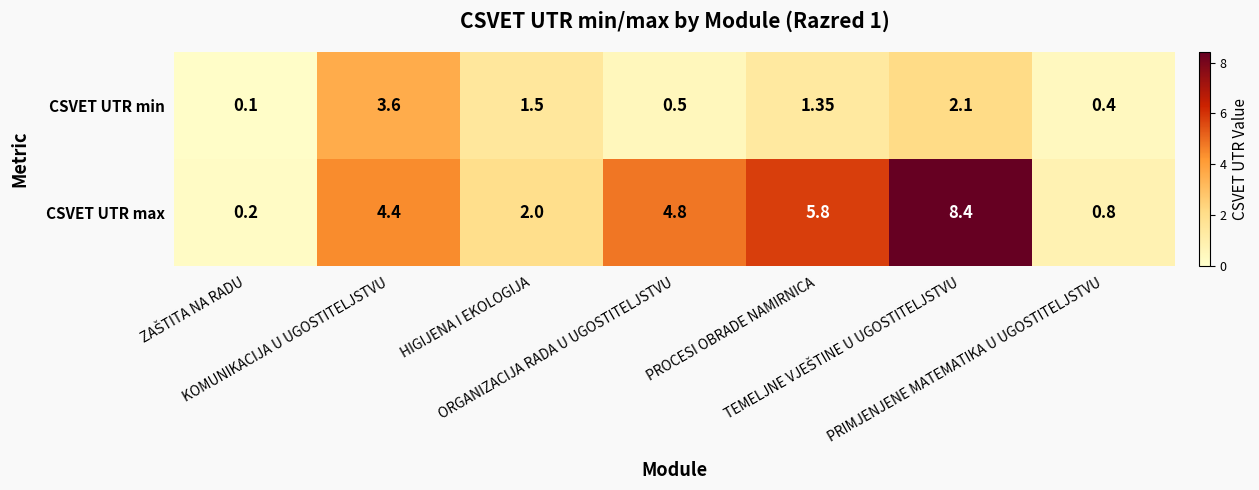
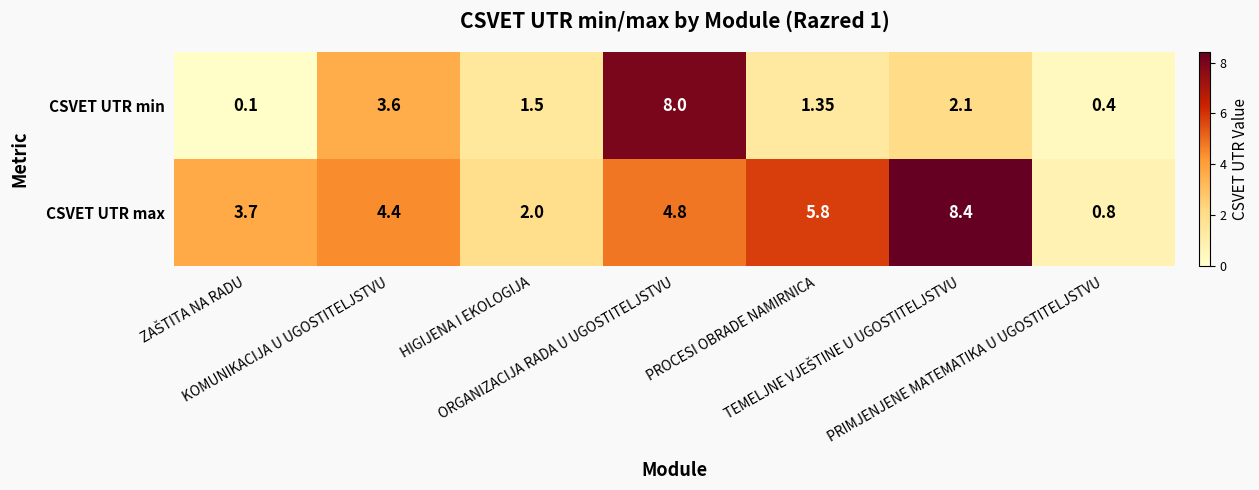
  {
    "CSVET UTR min": {
      "ZAŠTITA NA RADU": 0.1,
      "KOMUNIKACIJA U UGOSTITELJSTVU": 3.6,
      "HIGIJENA I EKOLOGIJA": 1.5,
-     "ORGANIZACIJA RADA U UGOSTITELJSTVU": 0.5,
+     "ORGANIZACIJA RADA U UGOSTITELJSTVU": 8.0,
      "PROCESI OBRADE NAMIRNICA": 1.35,
      "TEMELJNE VJEŠTINE U UGOSTITELJSTVU": 2.1,
      "PRIMJENJENE MATEMATIKA U UGOSTITELJSTVU": 0.4
    },
    "CSVET UTR max": {
-     "ZAŠTITA NA RADU": 0.2,
+     "ZAŠTITA NA RADU": 3.7,
      "KOMUNIKACIJA U UGOSTITELJSTVU": 4.4,
      "HIGIJENA I EKOLOGIJA": 2.0,
      "ORGANIZACIJA RADA U UGOSTITELJSTVU": 4.8,
      "PROCESI OBRADE NAMIRNICA": 5.8,
      "TEMELJNE VJEŠTINE U UGOSTITELJSTVU": 8.4,
      "PRIMJENJENE MATEMATIKA U UGOSTITELJSTVU": 0.8
    }
  }
